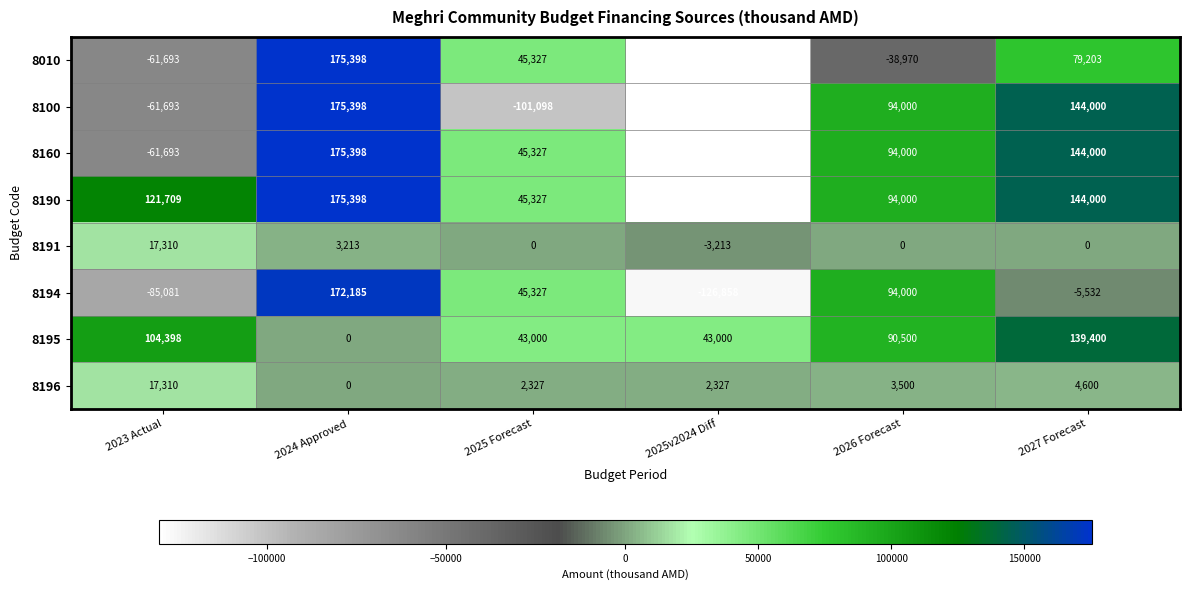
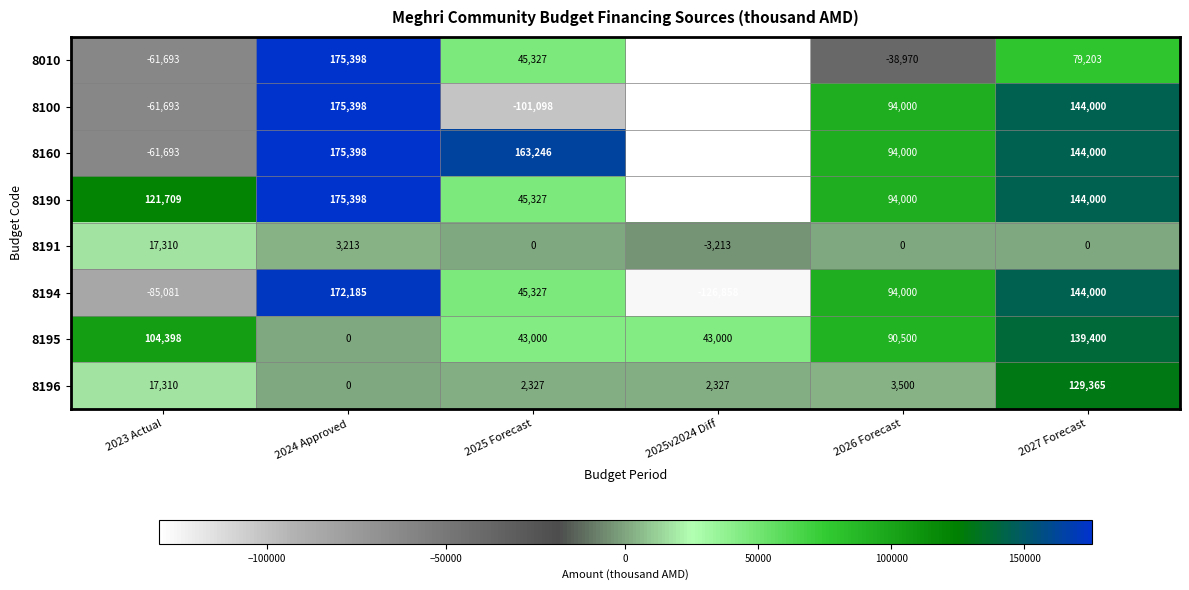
  {
    "8010": {
      "2023 Actual": "-61,693",
      "2024 Approved": "175,398",
      "2025 Forecast": "45,327",
      "2026 Forecast": "-38,970",
      "2027 Forecast": "79,203"
    },
    "8100": {
      "2023 Actual": "-61,693",
      "2024 Approved": "175,398",
      "2025 Forecast": "-101,098",
      "2026 Forecast": "94,000",
      "2027 Forecast": "144,000"
    },
    "8160": {
      "2023 Actual": "-61,693",
      "2024 Approved": "175,398",
-     "2025 Forecast": "45,327",
+     "2025 Forecast": "163,246",
      "2026 Forecast": "94,000",
      "2027 Forecast": "144,000"
    },
    "8190": {
      "2023 Actual": "121,709",
      "2024 Approved": "175,398",
      "2025 Forecast": "45,327",
      "2026 Forecast": "94,000",
      "2027 Forecast": "144,000"
    },
    "8191": {
      "2023 Actual": "17,310",
      "2024 Approved": "3,213",
      "2025 Forecast": "0",
      "2025v2024 Diff": "-3,213",
      "2026 Forecast": "0",
      "2027 Forecast": "0"
    },
    "8194": {
      "2023 Actual": "-85,081",
      "2024 Approved": "172,185",
      "2025 Forecast": "45,327",
      "2026 Forecast": "94,000",
-     "2027 Forecast": "-5,532"
+     "2027 Forecast": "144,000"
    },
    "8195": {
      "2023 Actual": "104,398",
      "2024 Approved": "0",
      "2025 Forecast": "43,000",
      "2025v2024 Diff": "43,000",
      "2026 Forecast": "90,500",
      "2027 Forecast": "139,400"
    },
    "8196": {
      "2023 Actual": "17,310",
      "2024 Approved": "0",
      "2025 Forecast": "2,327",
      "2025v2024 Diff": "2,327",
      "2026 Forecast": "3,500",
-     "2027 Forecast": "4,600"
+     "2027 Forecast": "129,365"
    }
  }
